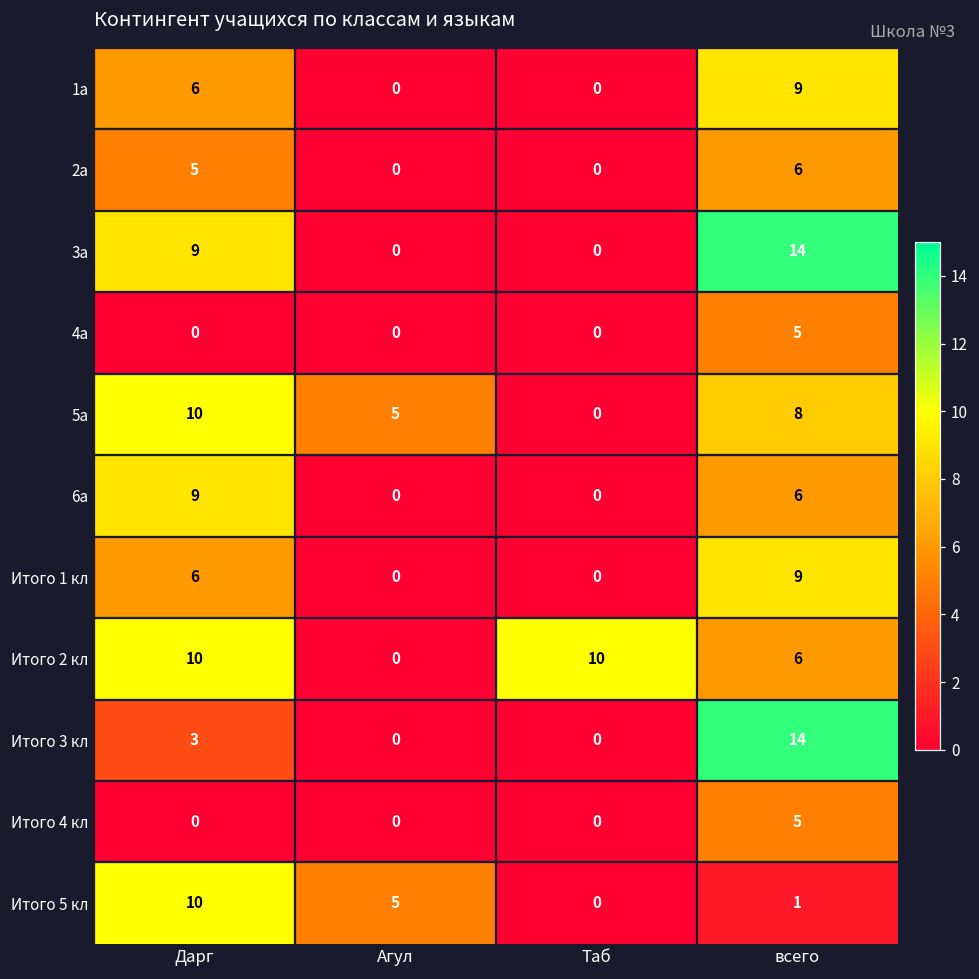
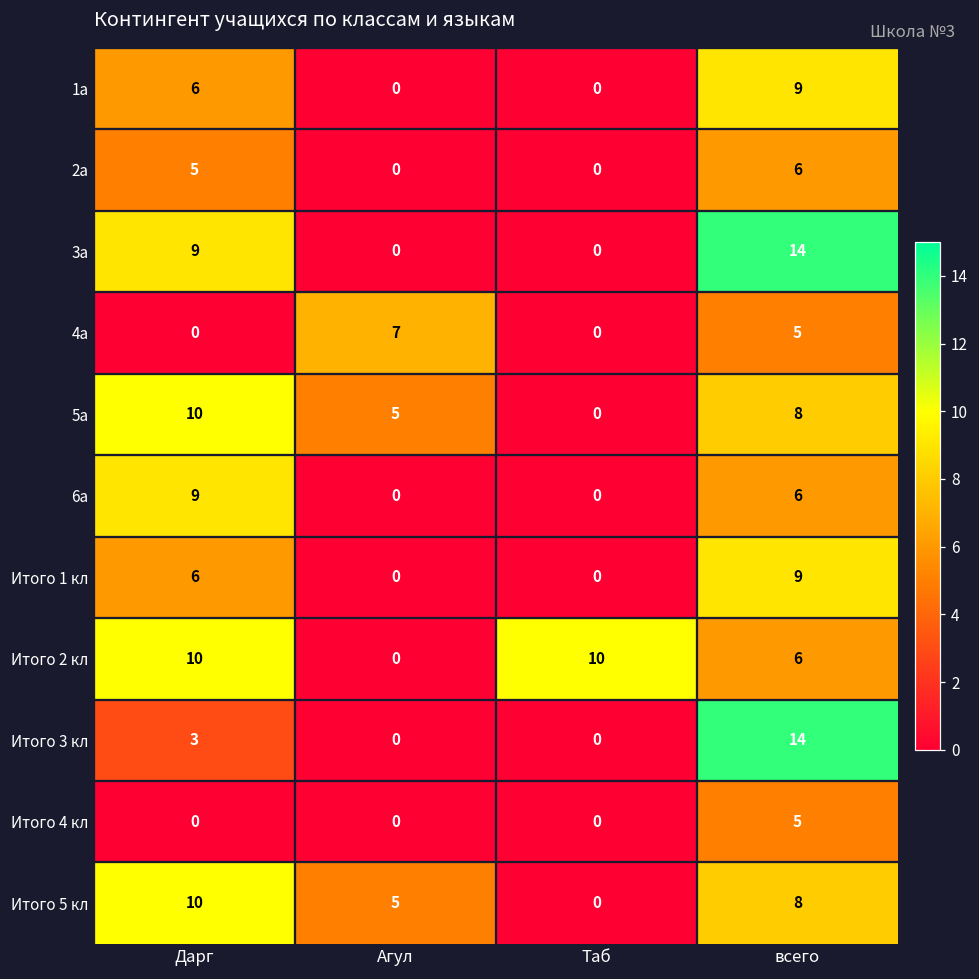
  {
    "1а": {
      "Дарг": 6,
      "Агул": 0,
      "Таб": 0,
      "всего": 9
    },
    "2а": {
      "Дарг": 5,
      "Агул": 0,
      "Таб": 0,
      "всего": 6
    },
    "3а": {
      "Дарг": 9,
      "Агул": 0,
      "Таб": 0,
      "всего": 14
    },
    "4а": {
      "Дарг": 0,
-     "Агул": 0,
+     "Агул": 7,
      "Таб": 0,
      "всего": 5
    },
    "5а": {
      "Дарг": 10,
      "Агул": 5,
      "Таб": 0,
      "всего": 8
    },
    "6а": {
      "Дарг": 9,
      "Агул": 0,
      "Таб": 0,
      "всего": 6
    },
    "Итого 1 кл": {
      "Дарг": 6,
      "Агул": 0,
      "Таб": 0,
      "всего": 9
    },
    "Итого 2 кл": {
      "Дарг": 10,
      "Агул": 0,
      "Таб": 10,
      "всего": 6
    },
    "Итого 3 кл": {
      "Дарг": 3,
      "Агул": 0,
      "Таб": 0,
      "всего": 14
    },
    "Итого 4 кл": {
      "Дарг": 0,
      "Агул": 0,
      "Таб": 0,
      "всего": 5
    },
    "Итого 5 кл": {
      "Дарг": 10,
      "Агул": 5,
      "Таб": 0,
-     "всего": 1
+     "всего": 8
    }
  }
